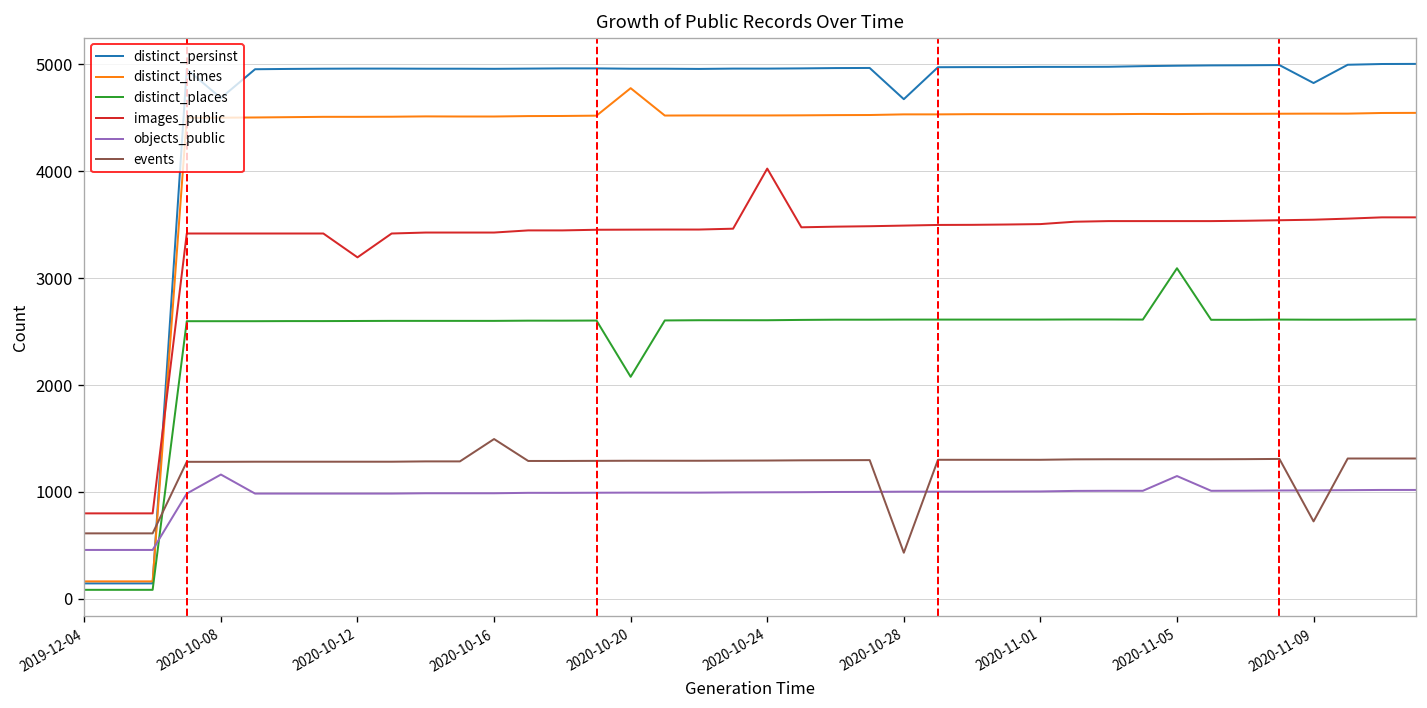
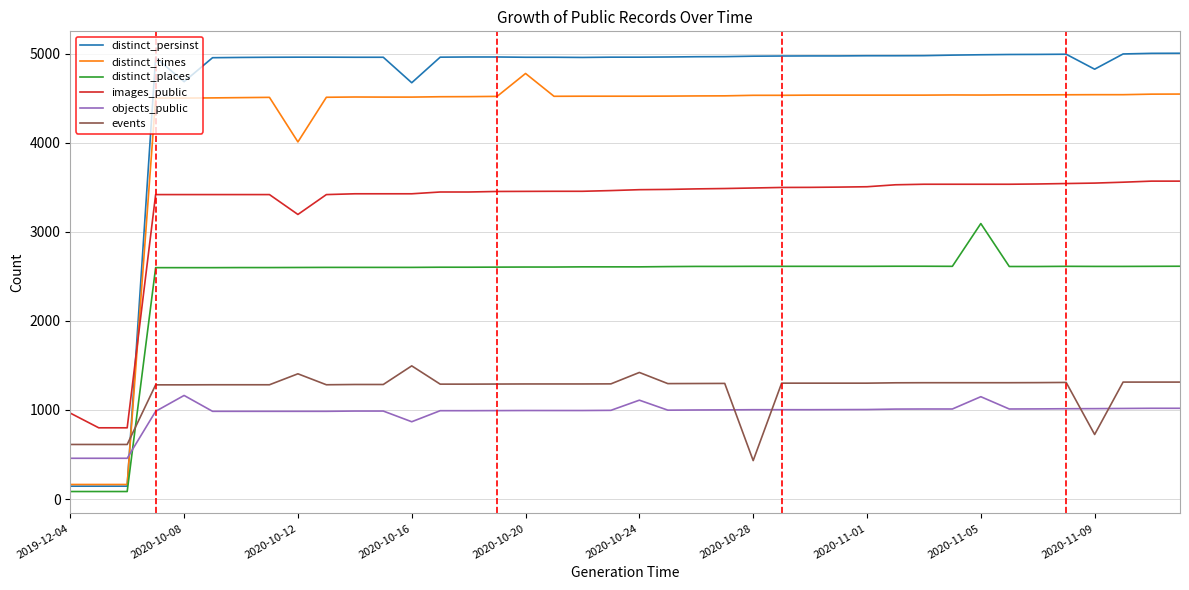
  {
    "distinct_persinst": {
      "2020-10-12": 5000,
-     "2020-10-16": 5000,
+     "2020-10-16": 4700,
      "2020-10-20": 5000,
      "2020-10-24": 5000,
-     "2020-10-28": 4700,
+     "2020-10-28": 5000,
      "2020-11-01": 5000,
      "2020-11-05": 5000,
      "2020-11-09": 4800
    },
    "distinct_times": {
-     "2020-10-12": 4500,
+     "2020-10-12": 4000,
      "2020-10-16": 4500,
      "2020-10-20": 4800,
      "2020-10-24": 4500,
      "2020-10-28": 4500,
      "2020-11-01": 4500,
      "2020-11-05": 4500,
      "2020-11-09": 4500
    },
    "distinct_places": {
      "2019-12-04": 100,
      "2020-10-08": 2600,
      "2020-10-12": 2600,
      "2020-10-16": 2600,
-     "2020-10-20": 2100,
+     "2020-10-20": 2600,
      "2020-10-24": 2600,
      "2020-10-28": 2600,
      "2020-11-01": 2600,
      "2020-11-05": 3100,
      "2020-11-09": 2600
    },
    "images_public": {
-     "2019-12-04": 800,
+     "2019-12-04": 1000,
      "2020-10-08": 3400,
      "2020-10-12": 3200,
      "2020-10-16": 3400,
      "2020-10-20": 3500,
-     "2020-10-24": 4000,
+     "2020-10-24": 3500,
      "2020-10-28": 3500,
      "2020-11-01": 3500,
      "2020-11-05": 3500,
      "2020-11-09": 3500
    },
    "objects_public": {
      "2019-12-04": 500,
      "2020-10-08": 1200,
      "2020-10-12": 1000,
-     "2020-10-16": 1000,
+     "2020-10-16": 900,
      "2020-10-20": 1000,
-     "2020-10-24": 1000,
+     "2020-10-24": 1100,
      "2020-10-28": 1000,
      "2020-11-01": 1000,
      "2020-11-05": 1100,
      "2020-11-09": 1000
    },
    "events": {
      "2019-12-04": 600,
      "2020-10-08": 1300,
-     "2020-10-12": 1300,
+     "2020-10-12": 1400,
      "2020-10-16": 1500,
      "2020-10-20": 1300,
-     "2020-10-24": 1300,
+     "2020-10-24": 1400,
      "2020-10-28": 400,
      "2020-11-01": 1300,
      "2020-11-05": 1300,
      "2020-11-09": 700
    }
  }
